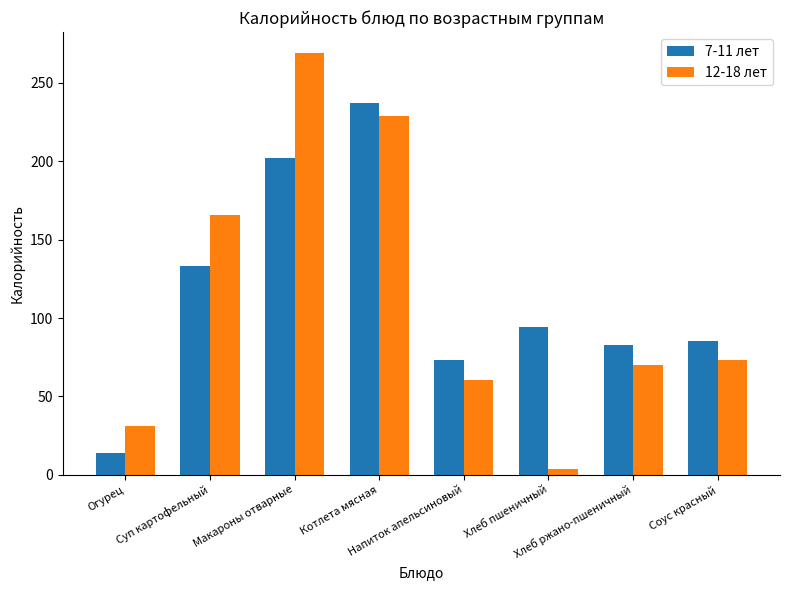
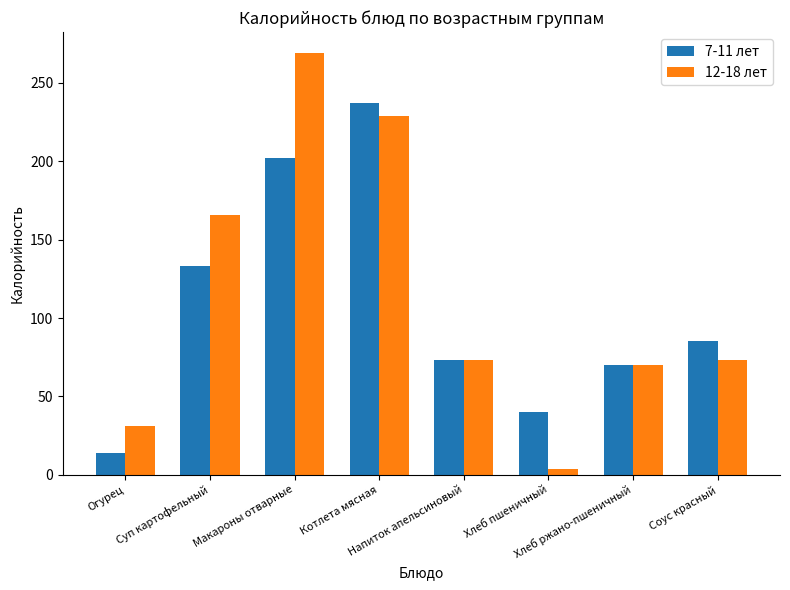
  {
    "7-11 лет": {
      "Огурец": 14,
      "Суп картофельный": 133,
      "Макароны отварные": 202,
      "Котлета мясная": 237,
      "Напиток апельсиновый": 73,
-     "Хлеб пшеничный": 94,
-     "Хлеб ржано-пшеничный": 83,
+     "Хлеб пшеничный": 40,
+     "Хлеб ржано-пшеничный": 70,
      "Соус красный": 85
    },
    "12-18 лет": {
      "Огурец": 31,
      "Суп картофельный": 166,
      "Макароны отварные": 269,
      "Котлета мясная": 229,
-     "Напиток апельсиновый": 60,
+     "Напиток апельсиновый": 73,
      "Хлеб пшеничный": 4,
      "Хлеб ржано-пшеничный": 70,
      "Соус красный": 73
    }
  }
